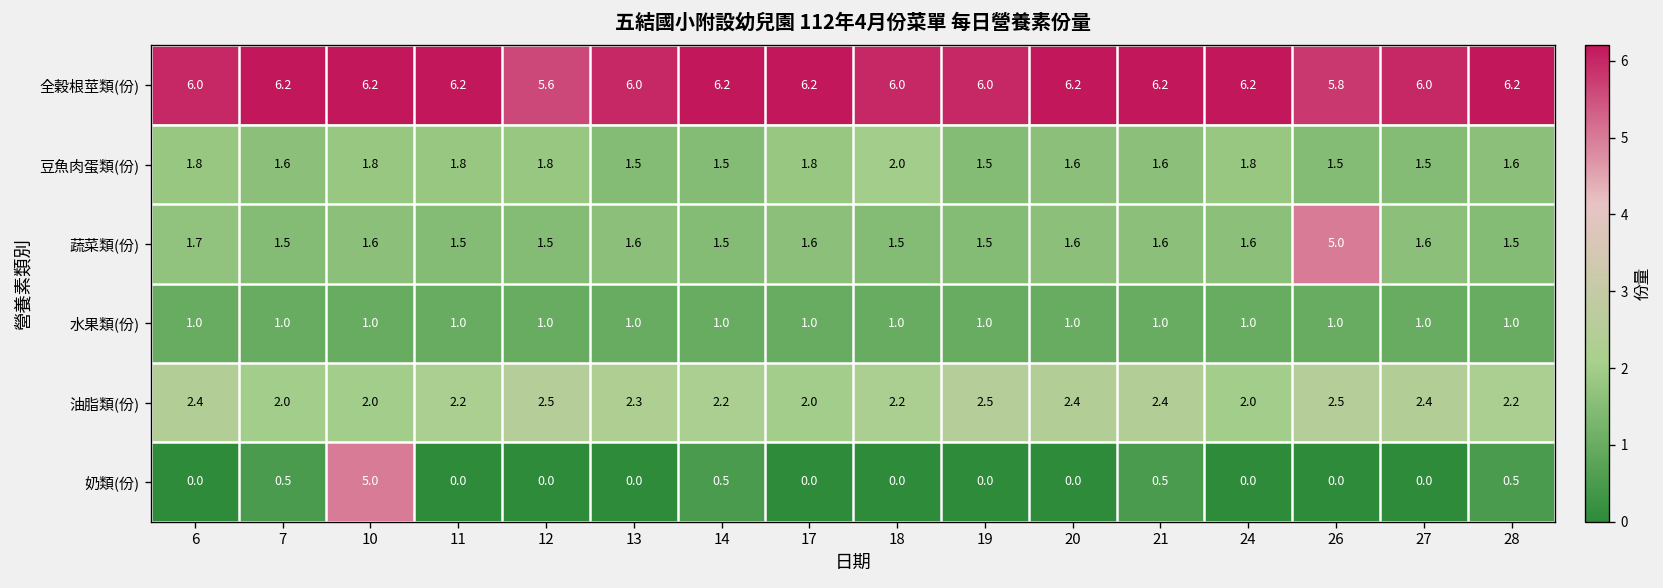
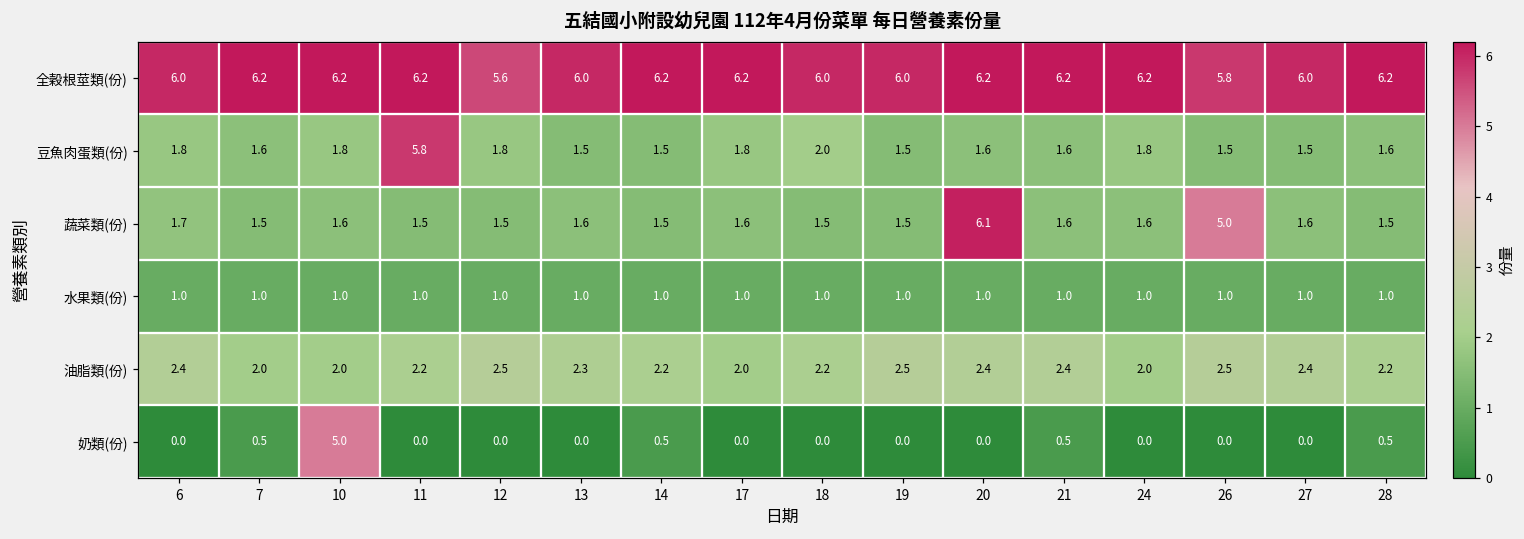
  {
    "全穀根莖類(份)": {
      "6": 6.0,
      "7": 6.2,
      "10": 6.2,
      "11": 6.2,
      "12": 5.6,
      "13": 6.0,
      "14": 6.2,
      "17": 6.2,
      "18": 6.0,
      "19": 6.0,
      "20": 6.2,
      "21": 6.2,
      "24": 6.2,
      "26": 5.8,
      "27": 6.0,
      "28": 6.2
    },
    "豆魚肉蛋類(份)": {
      "6": 1.8,
      "7": 1.6,
      "10": 1.8,
-     "11": 1.8,
+     "11": 5.8,
      "12": 1.8,
      "13": 1.5,
      "14": 1.5,
      "17": 1.8,
      "18": 2.0,
      "19": 1.5,
      "20": 1.6,
      "21": 1.6,
      "24": 1.8,
      "26": 1.5,
      "27": 1.5,
      "28": 1.6
    },
    "蔬菜類(份)": {
      "6": 1.7,
      "7": 1.5,
      "10": 1.6,
      "11": 1.5,
      "12": 1.5,
      "13": 1.6,
      "14": 1.5,
      "17": 1.6,
      "18": 1.5,
      "19": 1.5,
-     "20": 1.6,
+     "20": 6.1,
      "21": 1.6,
      "24": 1.6,
      "26": 5.0,
      "27": 1.6,
      "28": 1.5
    },
    "水果類(份)": {
      "6": 1.0,
      "7": 1.0,
      "10": 1.0,
      "11": 1.0,
      "12": 1.0,
      "13": 1.0,
      "14": 1.0,
      "17": 1.0,
      "18": 1.0,
      "19": 1.0,
      "20": 1.0,
      "21": 1.0,
      "24": 1.0,
      "26": 1.0,
      "27": 1.0,
      "28": 1.0
    },
    "油脂類(份)": {
      "6": 2.4,
      "7": 2.0,
      "10": 2.0,
      "11": 2.2,
      "12": 2.5,
      "13": 2.3,
      "14": 2.2,
      "17": 2.0,
      "18": 2.2,
      "19": 2.5,
      "20": 2.4,
      "21": 2.4,
      "24": 2.0,
      "26": 2.5,
      "27": 2.4,
      "28": 2.2
    },
    "奶類(份)": {
      "6": 0.0,
      "7": 0.5,
      "10": 5.0,
      "11": 0.0,
      "12": 0.0,
      "13": 0.0,
      "14": 0.5,
      "17": 0.0,
      "18": 0.0,
      "19": 0.0,
      "20": 0.0,
      "21": 0.5,
      "24": 0.0,
      "26": 0.0,
      "27": 0.0,
      "28": 0.5
    }
  }
